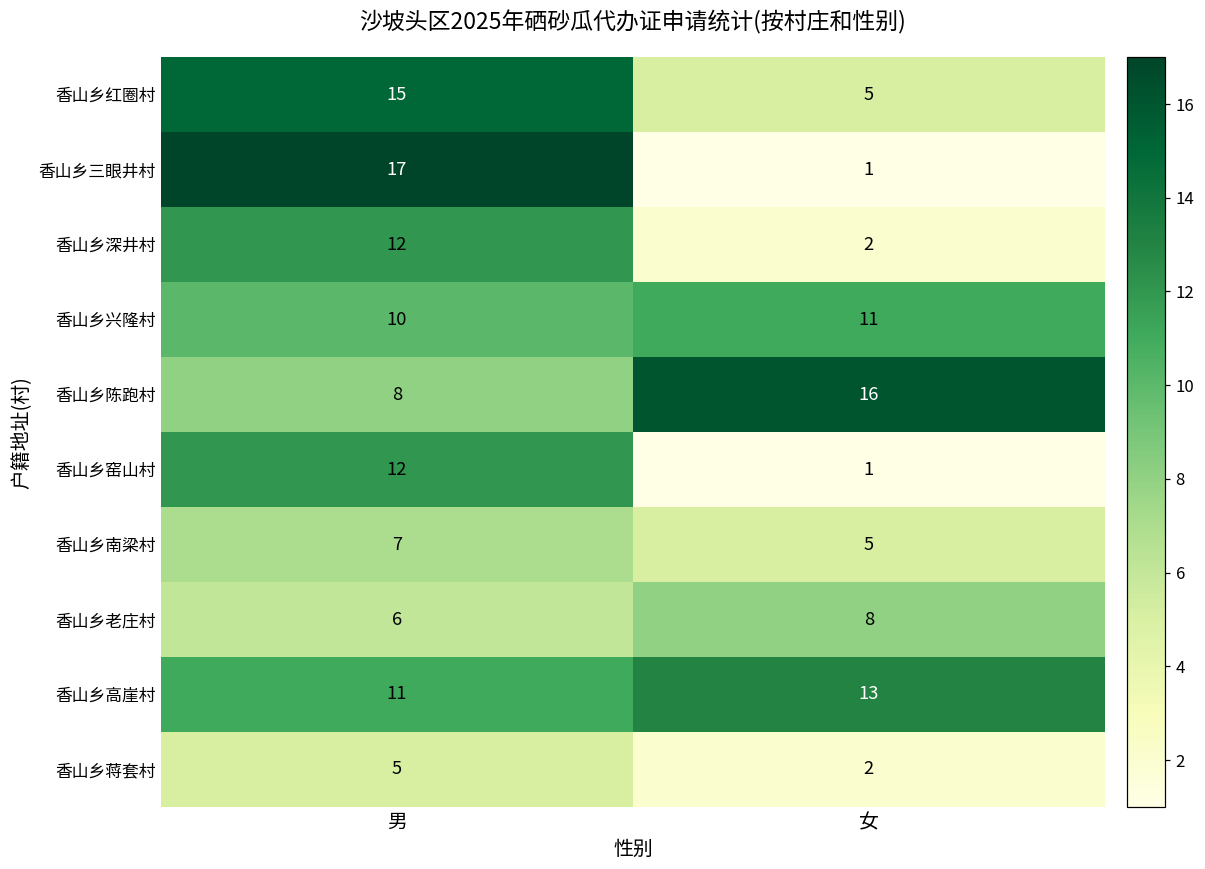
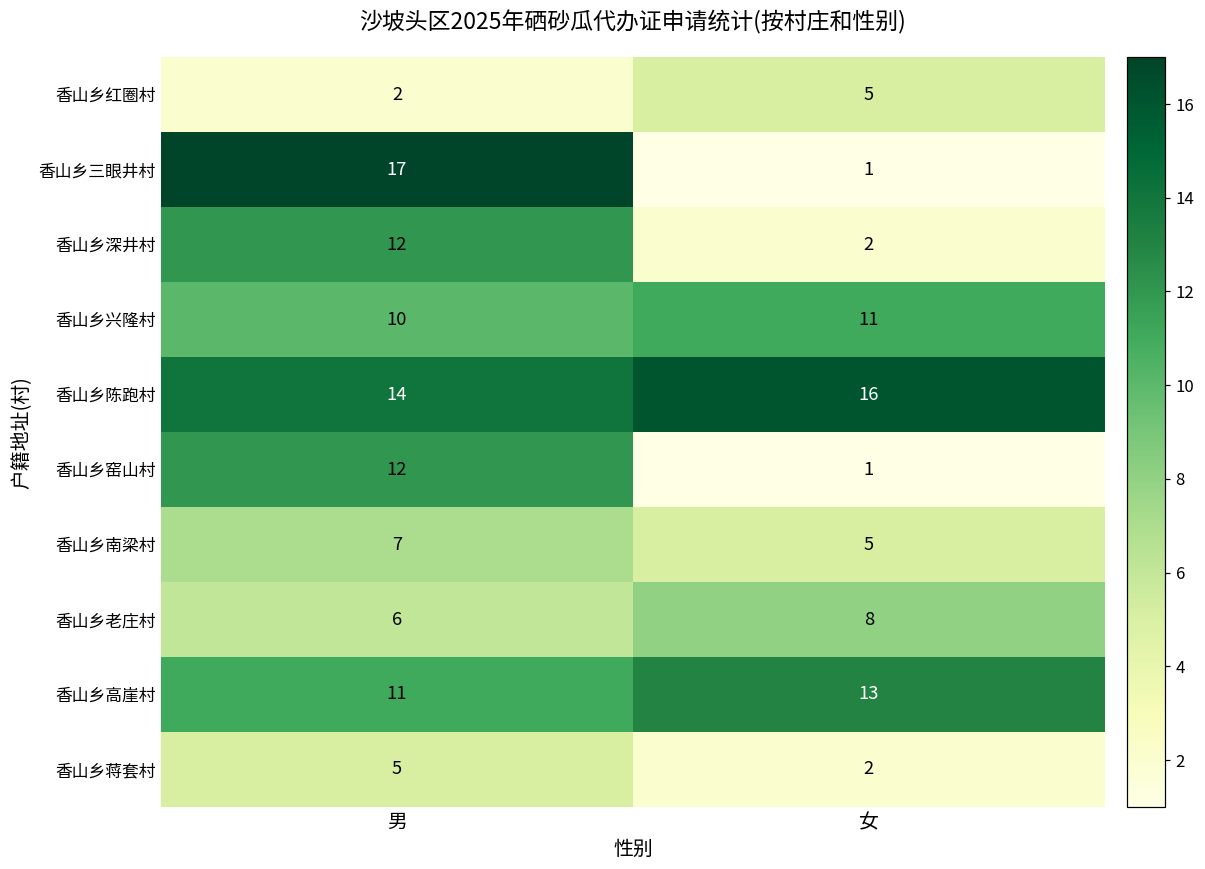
  {
    "香山乡红圈村": {
-     "男": 15,
+     "男": 2,
      "女": 5
    },
    "香山乡三眼井村": {
      "男": 17,
      "女": 1
    },
    "香山乡深井村": {
      "男": 12,
      "女": 2
    },
    "香山乡兴隆村": {
      "男": 10,
      "女": 11
    },
    "香山乡陈跑村": {
-     "男": 8,
+     "男": 14,
      "女": 16
    },
    "香山乡窑山村": {
      "男": 12,
      "女": 1
    },
    "香山乡南梁村": {
      "男": 7,
      "女": 5
    },
    "香山乡老庄村": {
      "男": 6,
      "女": 8
    },
    "香山乡高崖村": {
      "男": 11,
      "女": 13
    },
    "香山乡蒋套村": {
      "男": 5,
      "女": 2
    }
  }
